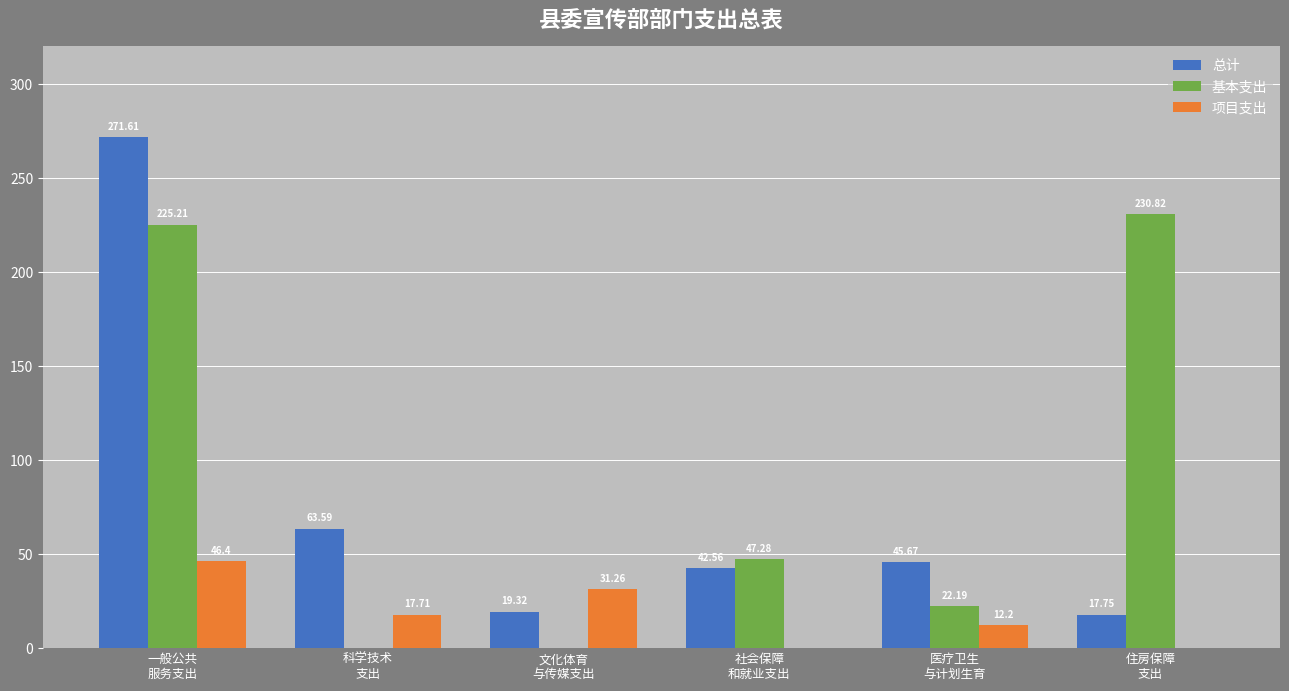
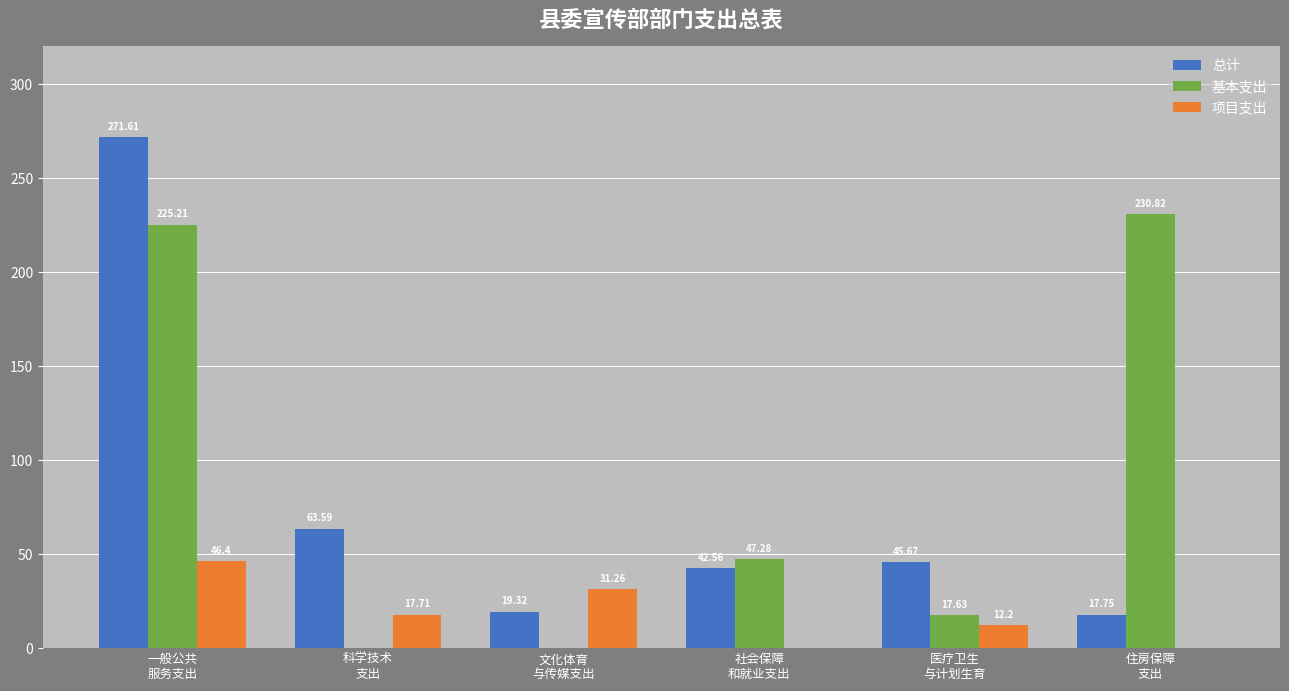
  {
    "总计": {
      "一般公共 服务支出": 271.61,
      "科学技术 支出": 63.59,
      "文化体育 与传媒支出": 19.32,
      "社会保障 和就业支出": 42.56,
      "医疗卫生 与计划生育": 45.67,
      "住房保障 支出": 17.75
    },
    "基本支出": {
      "一般公共 服务支出": 225.21,
      "社会保障 和就业支出": 47.28,
-     "医疗卫生 与计划生育": 22.19,
+     "医疗卫生 与计划生育": 17.63,
      "住房保障 支出": 230.82
    },
    "项目支出": {
      "一般公共 服务支出": 46.4,
      "科学技术 支出": 17.71,
      "文化体育 与传媒支出": 31.26,
      "医疗卫生 与计划生育": 12.2
    }
  }
